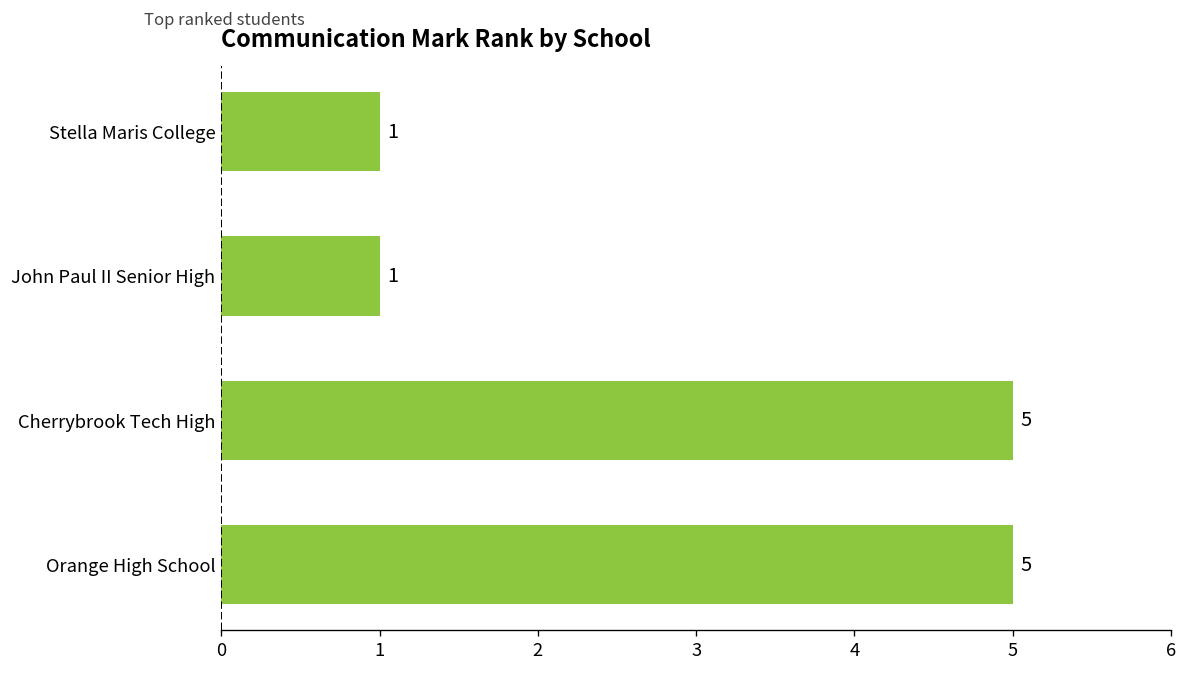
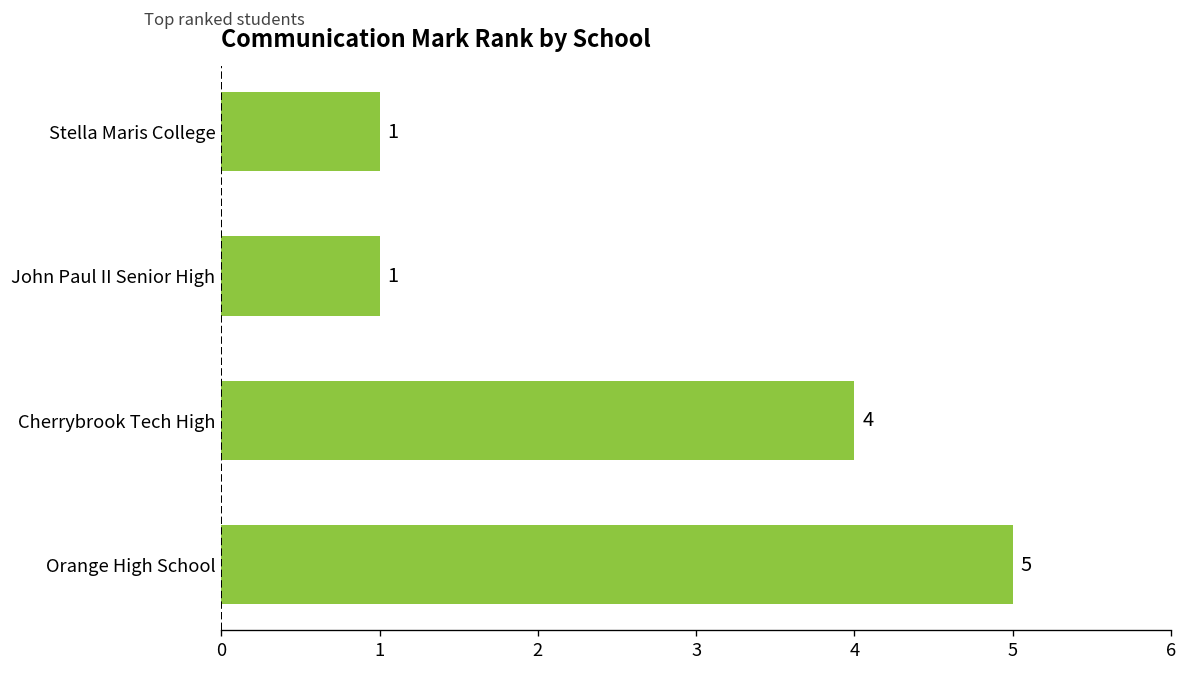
  {
    "Stella Maris College": 1,
    "John Paul II Senior High": 1,
-   "Cherrybrook Tech High": 5,
+   "Cherrybrook Tech High": 4,
    "Orange High School": 5
  }
